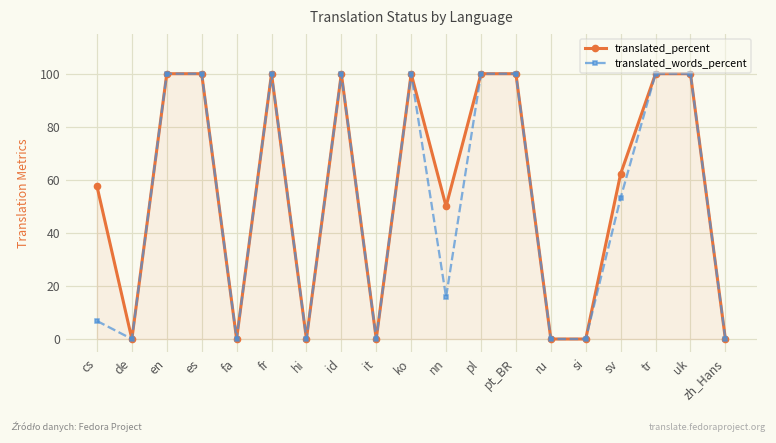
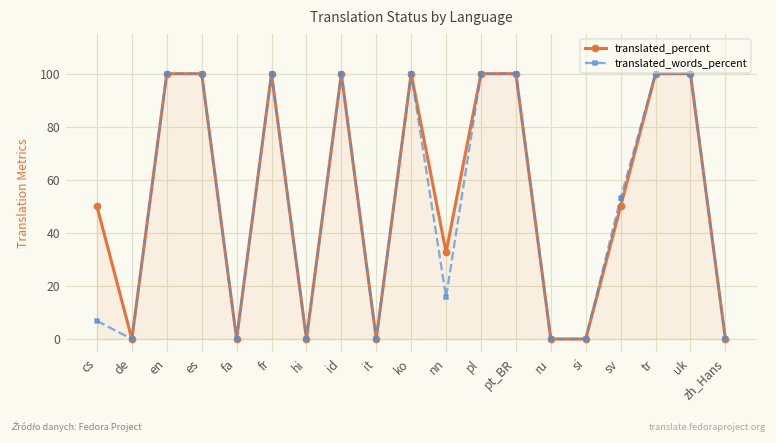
  {
    "translated_percent": {
-     "cs": 58,
-     "nn": 50,
-     "sv": 62
+     "cs": 50,
+     "nn": 33,
+     "sv": 50
    },
    "translated_words_percent": {
      "cs": 7,
      "nn": 16,
      "sv": 53
    }
  }
